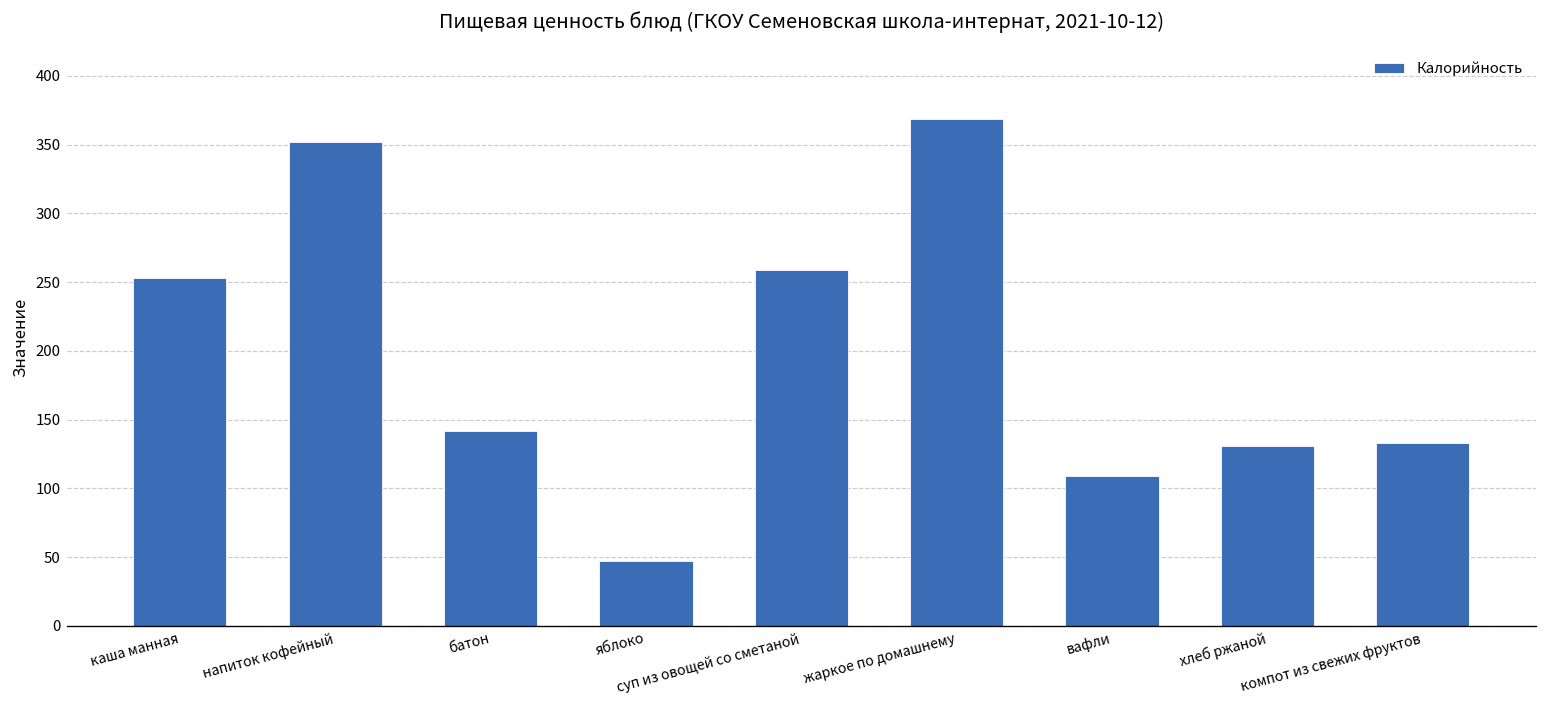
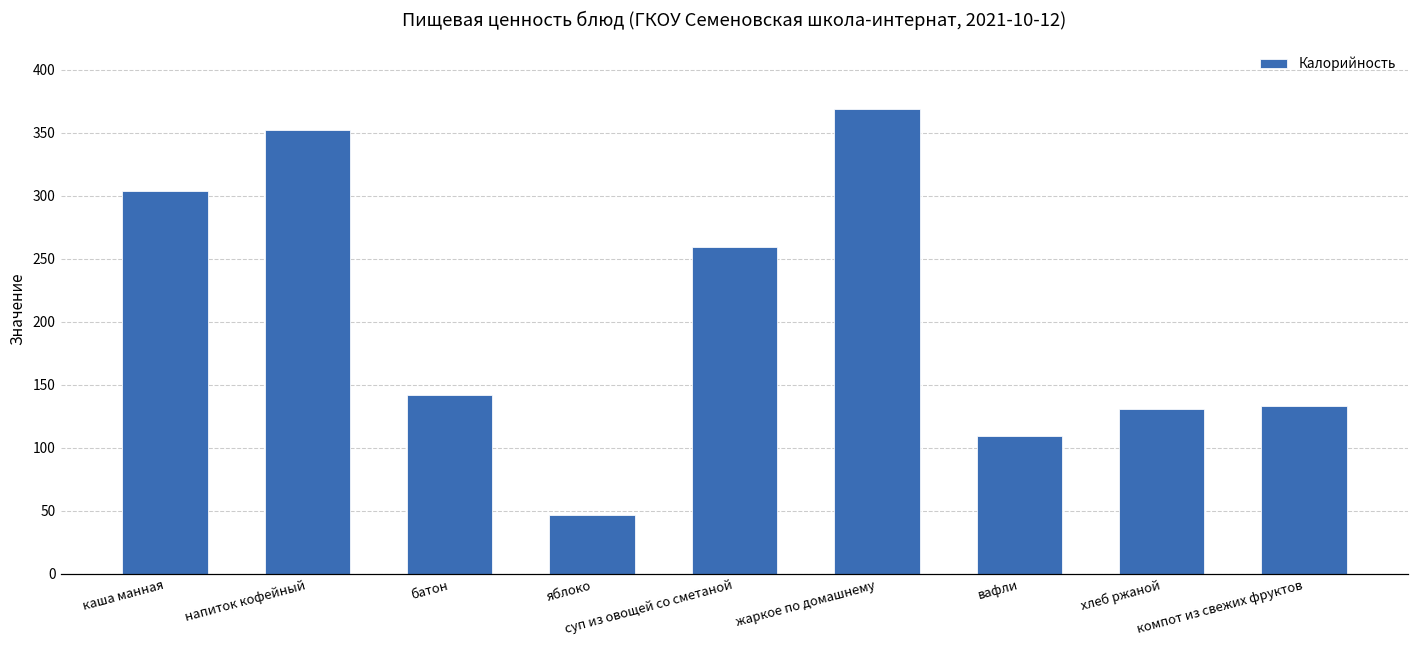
  {
-   "каша манная": 253,
+   "каша манная": 304,
    "напиток кофейный": 352,
    "батон": 142,
    "яблоко": 47,
    "суп из овощей со сметаной": 259,
    "жаркое по домашнему": 369,
    "вафли": 109,
    "хлеб ржаной": 131,
    "компот из свежих фруктов": 133
  }
